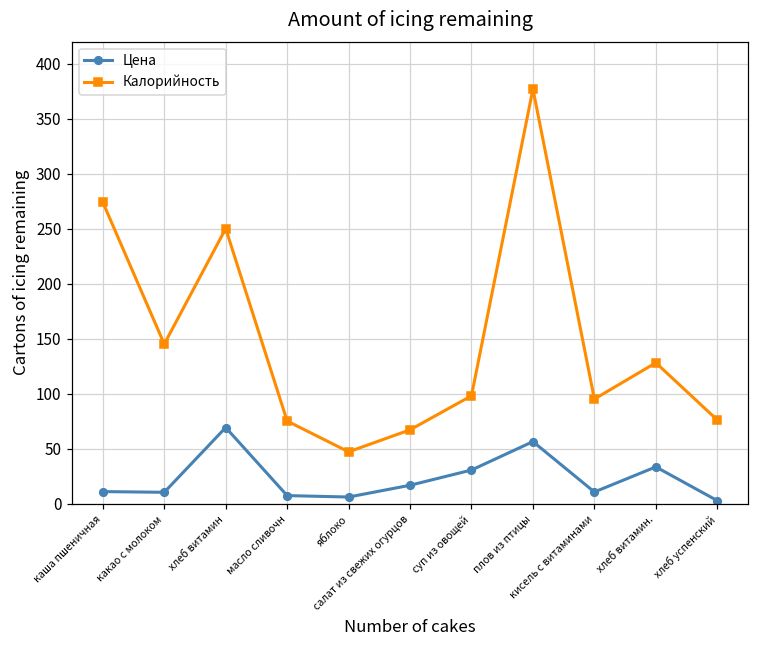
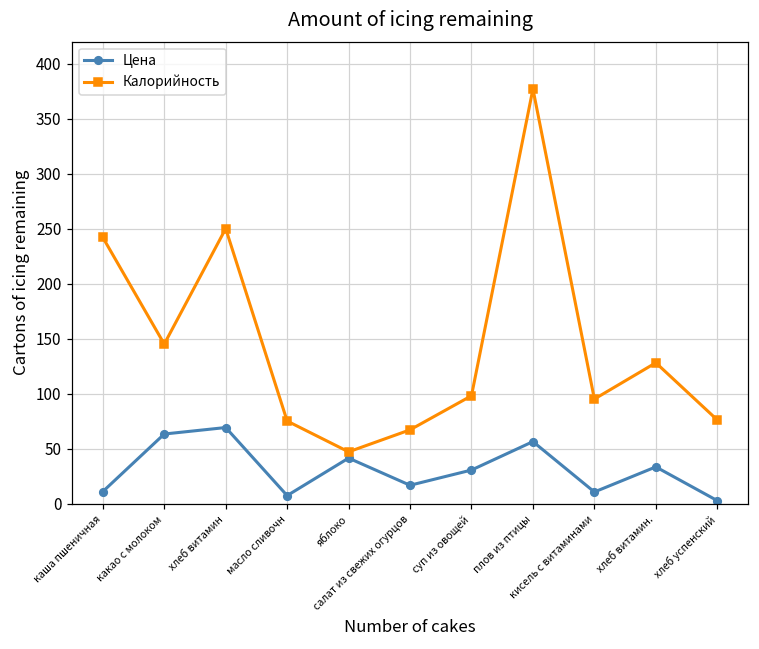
  {
    "Цена": {
      "каша пшеничная": 10,
-     "какао с молоком": 10,
+     "какао с молоком": 60,
      "хлеб витамин": 70,
      "масло сливочн": 10,
-     "яблоко": 10,
+     "яблоко": 40,
      "салат из свежих огурцов": 20,
      "суп из овощей": 30,
      "плов из птицы": 60,
      "кисель с витаминами": 10,
      "хлеб витамин.": 30,
      "хлеб успенский": 0
    },
    "Калорийность": {
-     "каша пшеничная": 270,
+     "каша пшеничная": 240,
      "какао с молоком": 150,
      "хлеб витамин": 250,
      "масло сливочн": 80,
      "яблоко": 50,
      "салат из свежих огурцов": 70,
      "суп из овощей": 100,
      "плов из птицы": 380,
      "кисель с витаминами": 100,
      "хлеб витамин.": 130,
      "хлеб успенский": 80
    }
  }
